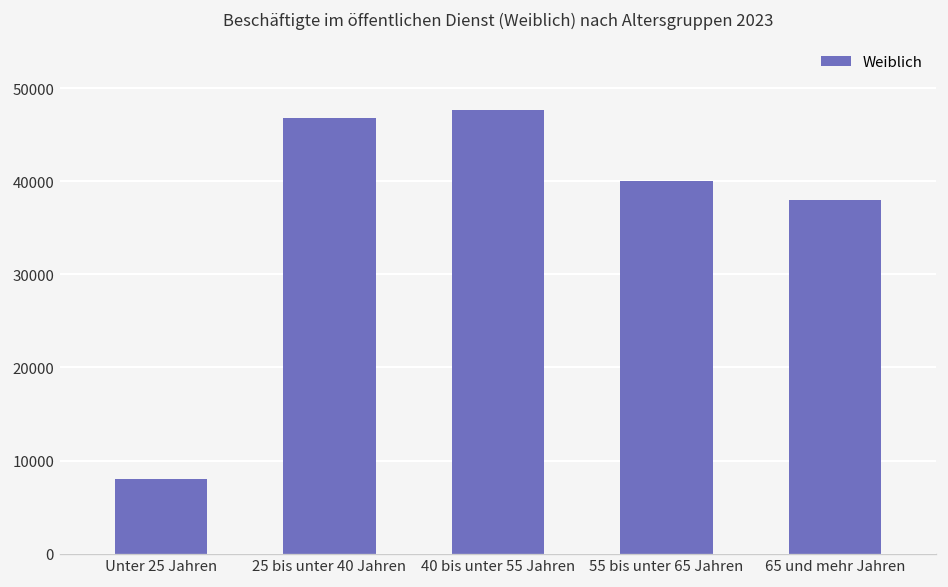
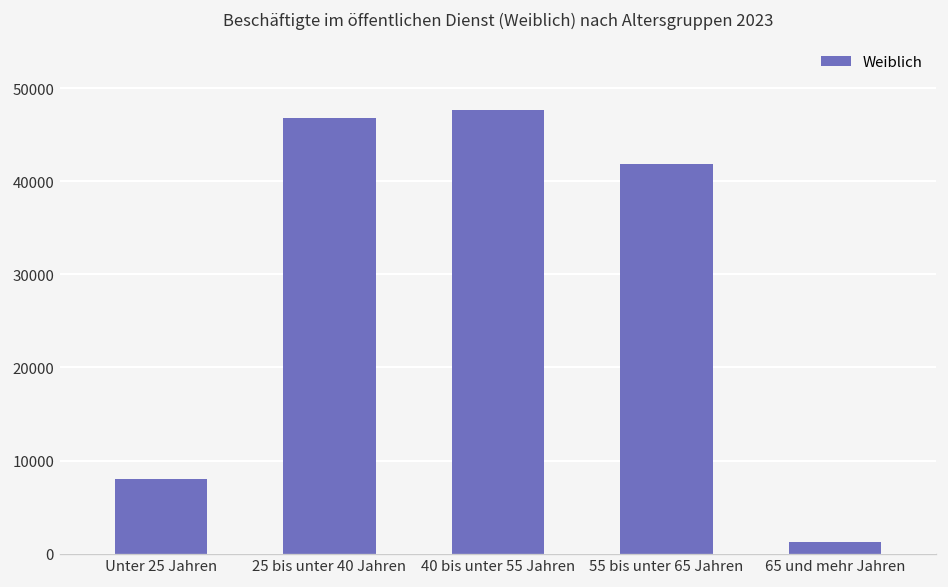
  {
    "Unter 25 Jahren": 8000,
    "25 bis unter 40 Jahren": 47000,
    "40 bis unter 55 Jahren": 48000,
-   "55 bis unter 65 Jahren": 40000,
-   "65 und mehr Jahren": 38000
+   "55 bis unter 65 Jahren": 42000,
+   "65 und mehr Jahren": 1000
  }
